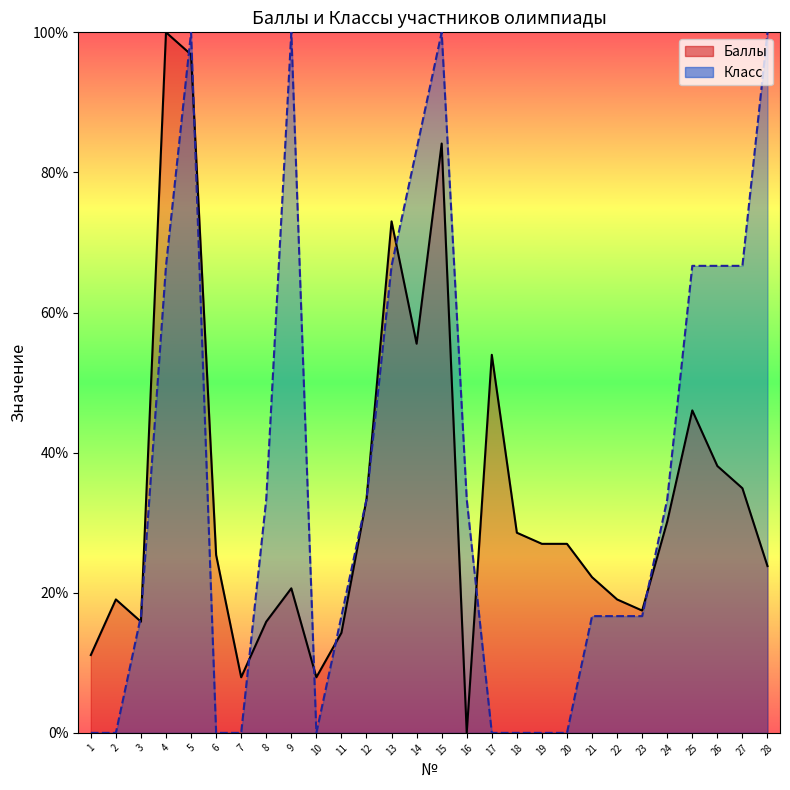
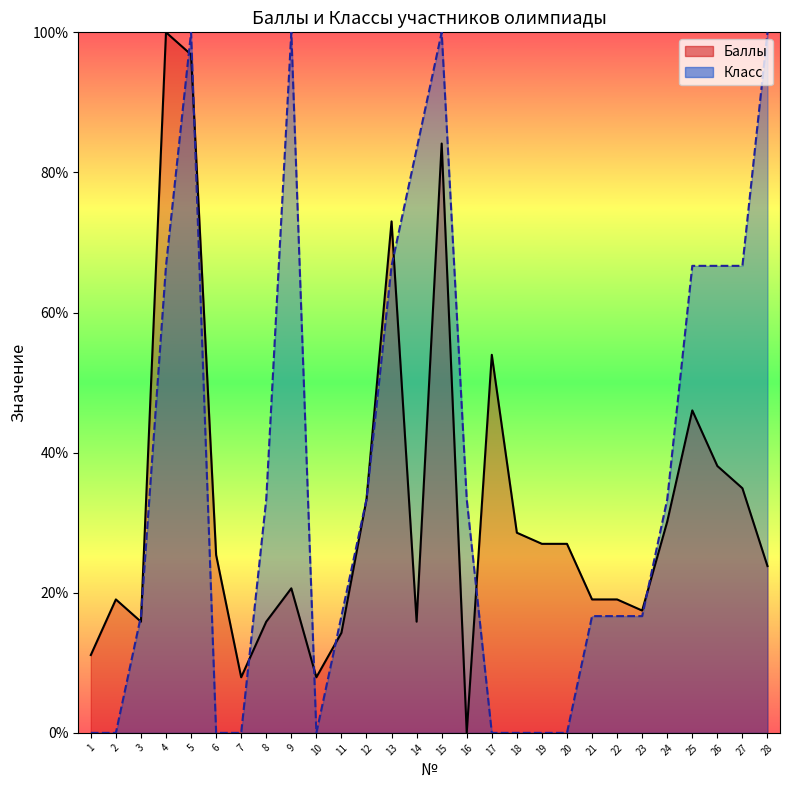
  {
    "Баллы": {
      "1": "11%",
      "2": "19%",
      "3": "16%",
      "4": "100%",
      "5": "97%",
      "6": "25%",
      "7": "8%",
      "8": "16%",
      "9": "21%",
      "10": "8%",
      "11": "14%",
      "13": "73%",
-     "14": "56%",
+     "14": "16%",
      "15": "84%",
      "16": "0%",
      "17": "54%",
      "18": "29%",
      "19": "27%",
      "20": "27%",
-     "21": "22%",
+     "21": "19%",
      "22": "19%",
      "23": "17%",
      "24": "30%",
      "25": "46%",
      "26": "38%",
      "27": "35%",
      "28": "24%"
    },
    "Класс": {
      "1": "0%",
      "2": "0%",
      "3": "17%",
      "4": "67%",
      "5": "100%",
      "6": "0%",
      "7": "0%",
      "8": "33%",
      "9": "100%",
      "10": "0%",
      "11": "17%",
      "13": "67%",
      "14": "83%",
      "15": "100%",
      "16": "33%",
      "17": "0%",
      "18": "0%",
      "19": "0%",
      "20": "0%",
      "21": "17%",
      "22": "17%",
      "23": "17%",
      "24": "33%",
      "25": "67%",
      "26": "67%",
      "27": "67%",
      "28": "100%"
    }
  }
